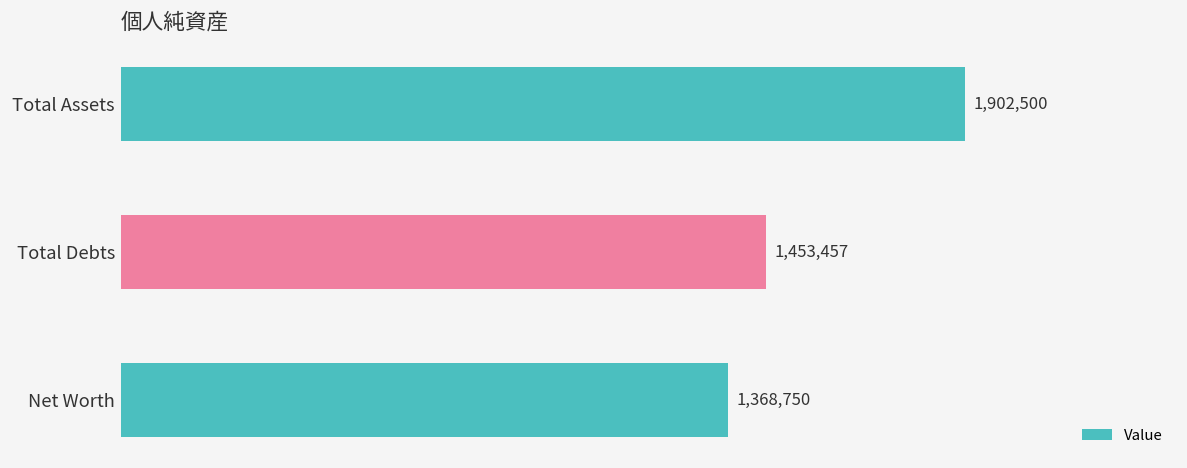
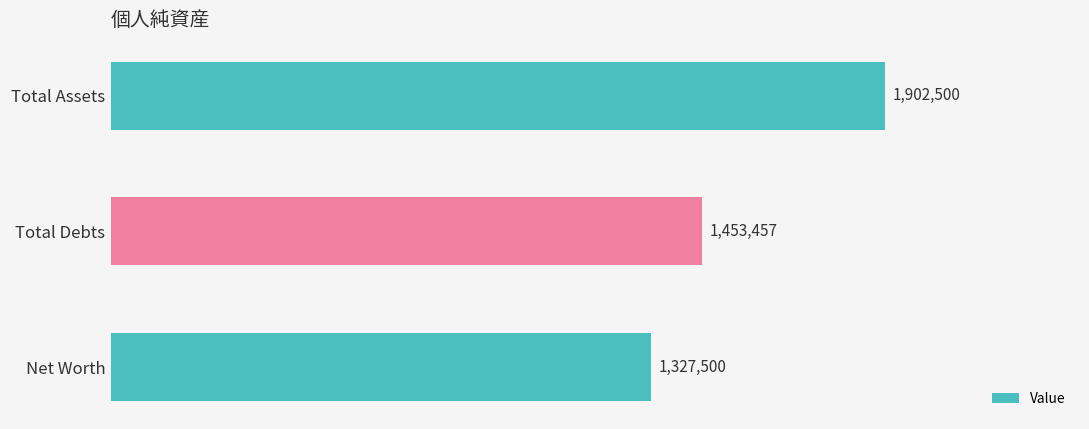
  {
    "Total Assets": "1,902,500",
    "Total Debts": "1,453,457",
-   "Net Worth": "1,368,750"
+   "Net Worth": "1,327,500"
  }
